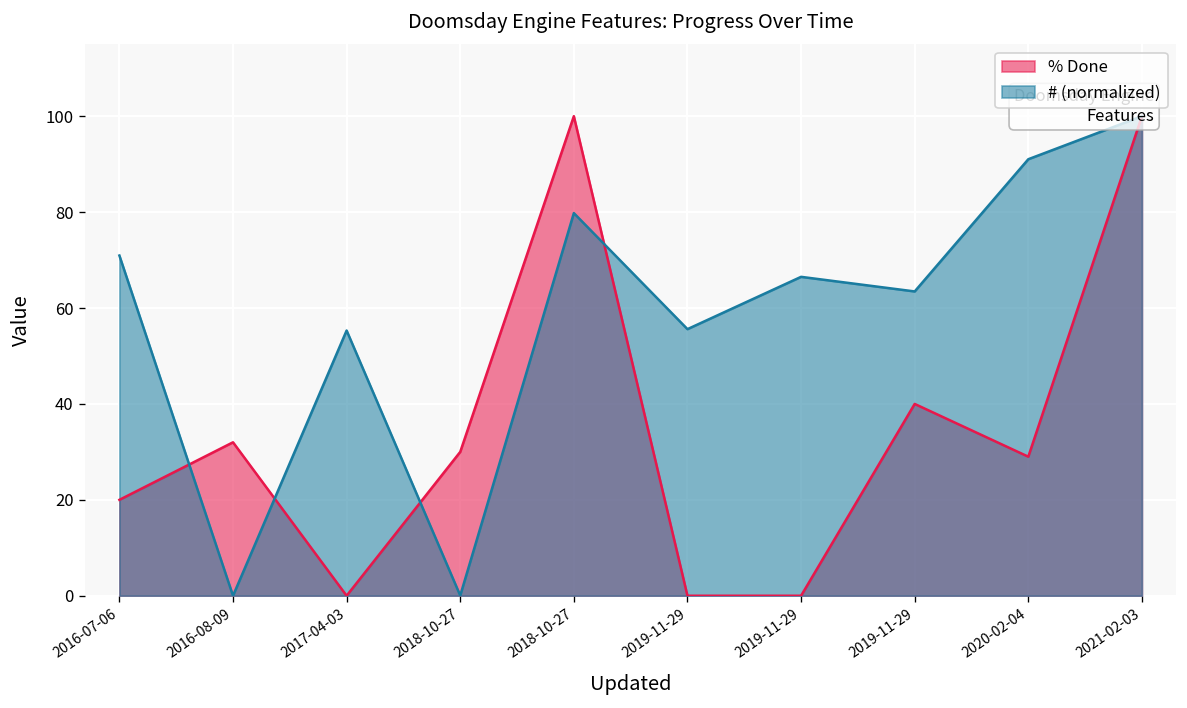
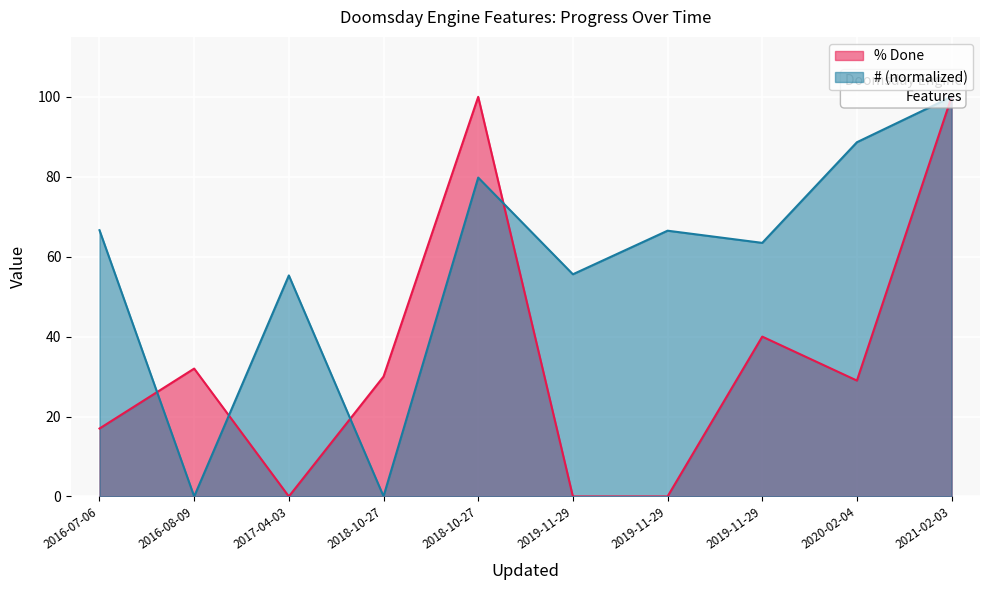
  {
    "% Done": {
-     "2016-07-06": 20,
+     "2016-07-06": 17,
      "2016-08-09": 32,
      "2017-04-03": 0,
      "2020-02-04": 29
    },
    "# (normalized)": {
-     "2016-07-06": 71,
+     "2016-07-06": 67,
      "2016-08-09": 0,
      "2017-04-03": 55,
-     "2020-02-04": 91
+     "2020-02-04": 89
    }
  }
